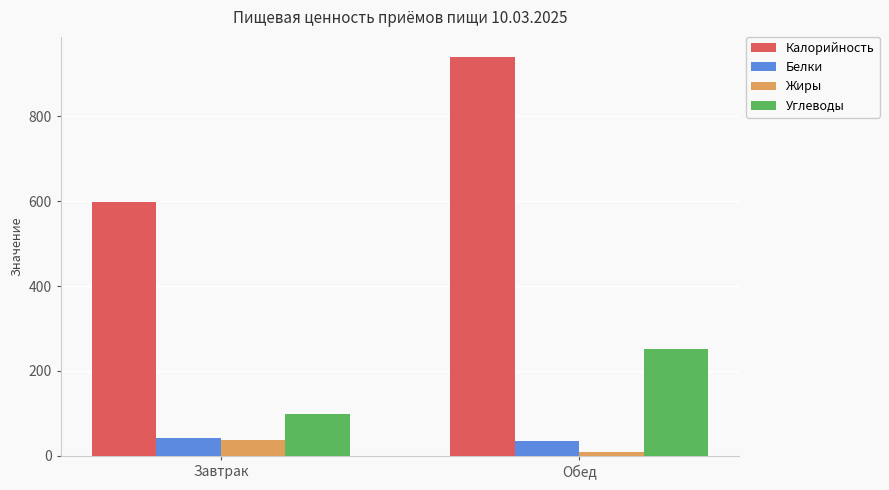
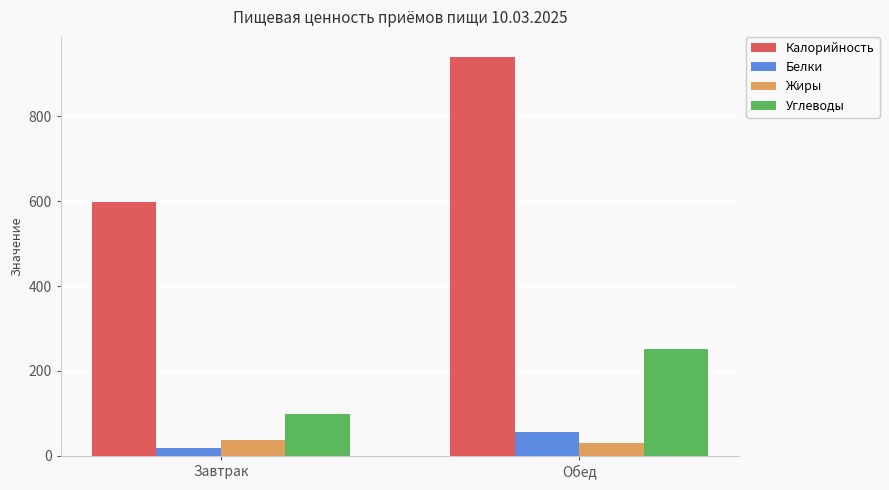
  {
    "Калорийность": {
      "Завтрак": 600,
      "Обед": 940
    },
    "Белки": {
-     "Завтрак": 40,
-     "Обед": 30
+     "Завтрак": 20,
+     "Обед": 60
    },
    "Жиры": {
      "Завтрак": 40,
-     "Обед": 10
+     "Обед": 30
    },
    "Углеводы": {
      "Завтрак": 100,
      "Обед": 250
    }
  }
